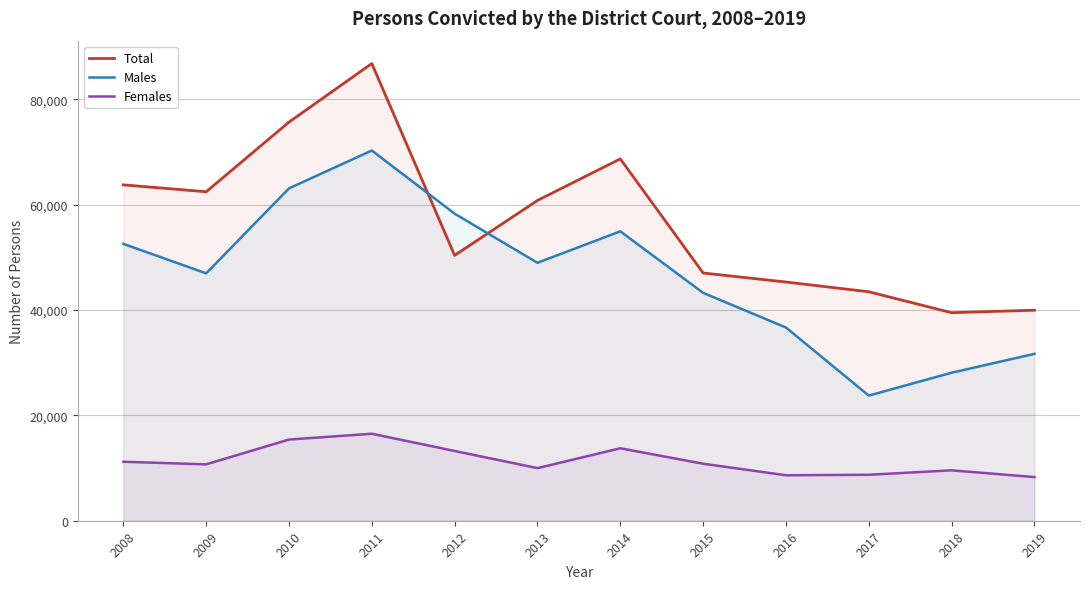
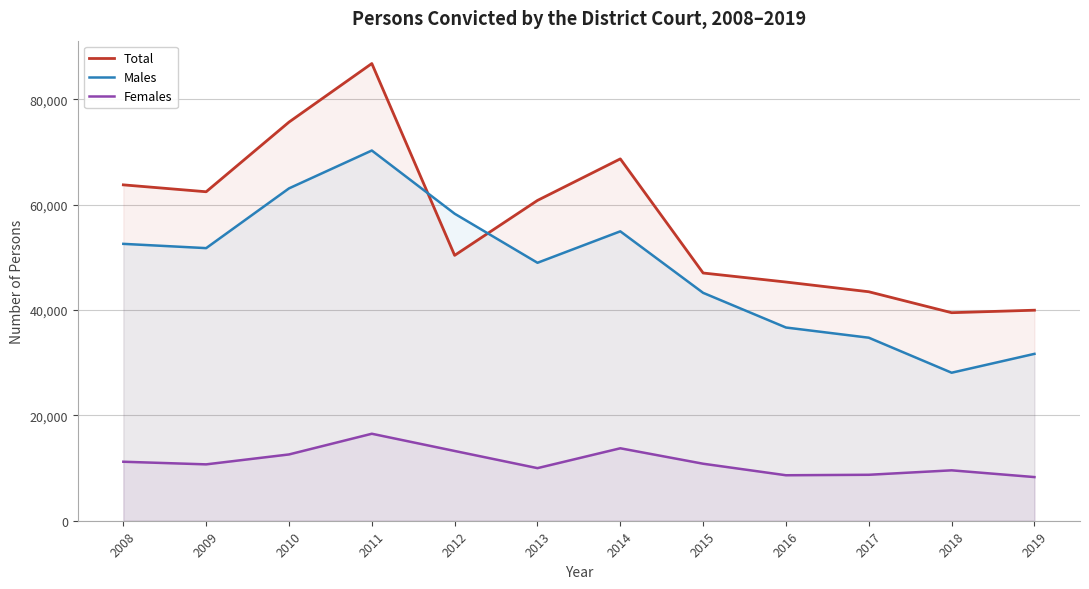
  {
    "Total": {
      "2008": "64,000",
      "2009": "62,000",
      "2010": "76,000",
      "2011": "87,000",
      "2012": "50,000",
      "2013": "61,000",
      "2014": "69,000",
      "2015": "47,000",
      "2016": "45,000",
      "2017": "43,000",
      "2018": "40,000",
      "2019": "40,000"
    },
    "Males": {
      "2008": "53,000",
-     "2009": "47,000",
+     "2009": "52,000",
      "2010": "63,000",
      "2011": "70,000",
      "2012": "58,000",
      "2013": "49,000",
      "2014": "55,000",
      "2015": "43,000",
      "2016": "37,000",
-     "2017": "24,000",
+     "2017": "35,000",
      "2018": "28,000",
      "2019": "32,000"
    },
    "Females": {
      "2008": "11,000",
      "2009": "11,000",
-     "2010": "15,000",
+     "2010": "13,000",
      "2011": "17,000",
      "2012": "13,000",
      "2013": "10,000",
      "2014": "14,000",
      "2015": "11,000",
      "2016": "9,000",
      "2017": "9,000",
      "2018": "10,000",
      "2019": "8,000"
    }
  }
